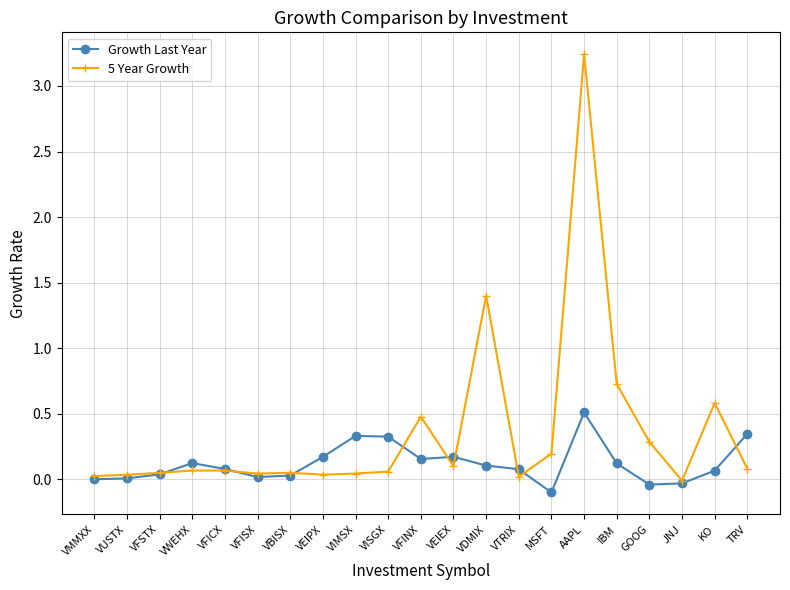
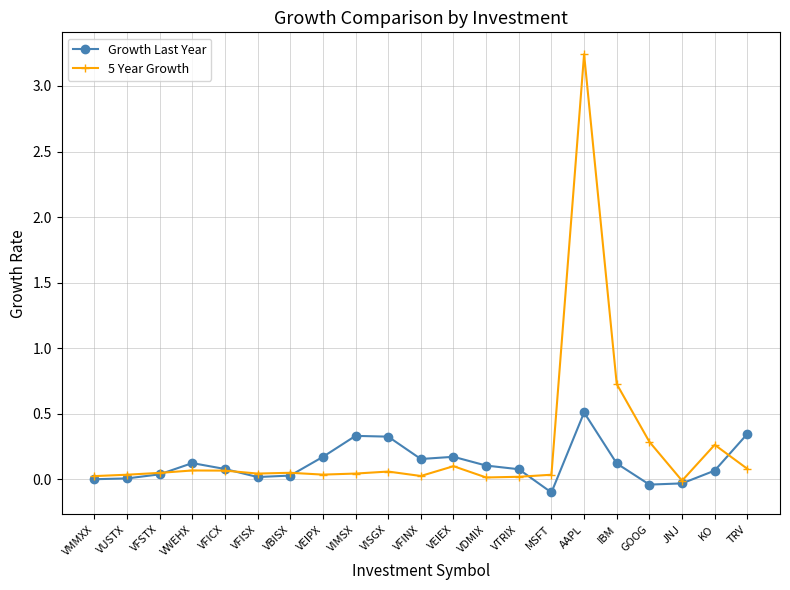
  {
    "Growth Last Year": {
      "VMMXX": 0.00,
      "VUSTX": 0.01,
      "VWEHX": 0.12,
      "VFISX": 0.02,
      "VBISX": 0.03,
      "VEIPX": 0.17,
      "VIMSX": 0.33,
      "VISGX": 0.33,
      "VFINX": 0.15,
      "VEIEX": 0.17,
      "VDMIX": 0.10,
      "VTRIX": 0.08,
      "MSFT": -0.10,
      "AAPL": 0.51,
      "IBM": 0.12,
      "GOOG": -0.04,
      "JNJ": -0.03,
      "KO": 0.07,
      "TRV": 0.35
    },
    "5 Year Growth": {
      "VMMXX": 0.02,
      "VUSTX": 0.04,
      "VWEHX": 0.07,
      "VFISX": 0.04,
      "VBISX": 0.05,
      "VEIPX": 0.04,
      "VIMSX": 0.04,
      "VISGX": 0.06,
-     "VFINX": 0.48,
+     "VFINX": 0.03,
      "VEIEX": 0.10,
-     "VDMIX": 1.40,
+     "VDMIX": 0.01,
      "VTRIX": 0.02,
-     "MSFT": 0.20,
+     "MSFT": 0.03,
      "AAPL": 3.24,
      "IBM": 0.73,
      "GOOG": 0.29,
      "JNJ": -0.01,
-     "KO": 0.58,
+     "KO": 0.26,
      "TRV": 0.08
    }
  }
